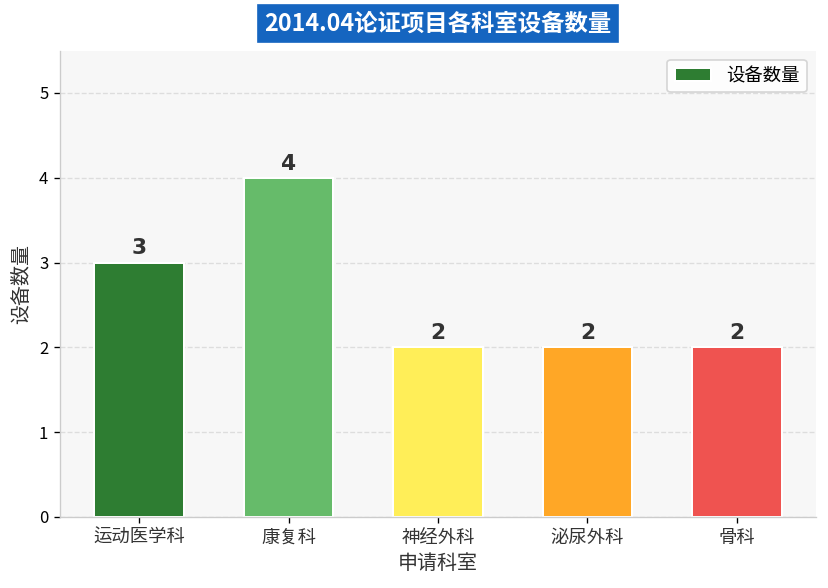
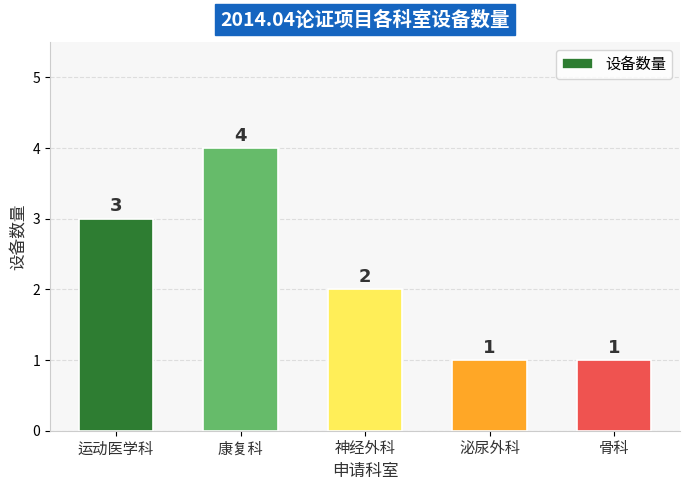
  {
    "运动医学科": 3,
    "康复科": 4,
    "神经外科": 2,
-   "泌尿外科": 2,
-   "骨科": 2
+   "泌尿外科": 1,
+   "骨科": 1
  }
